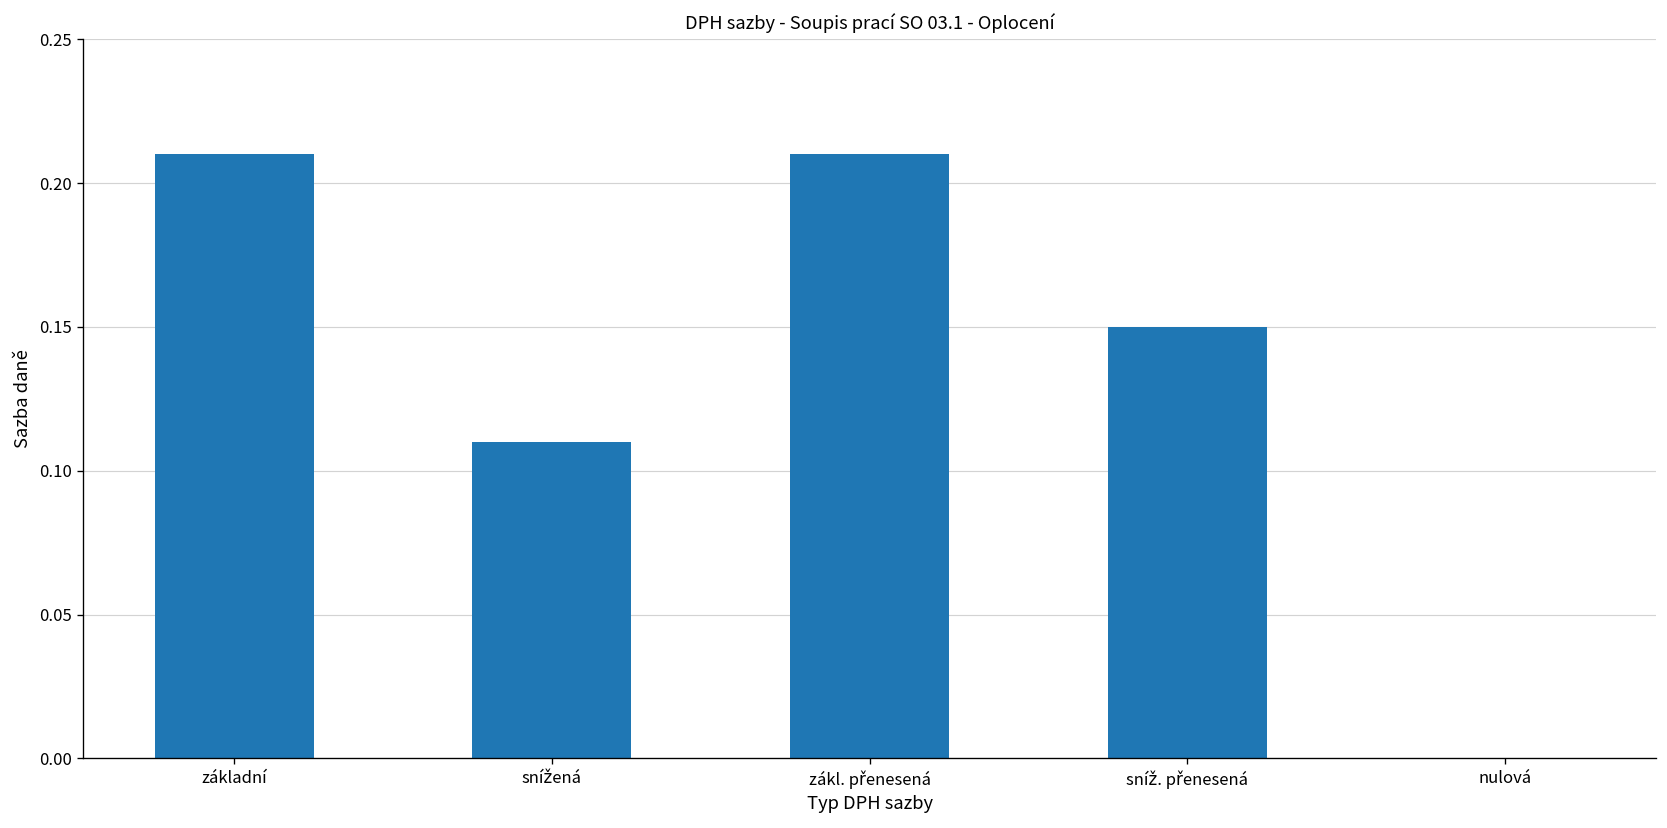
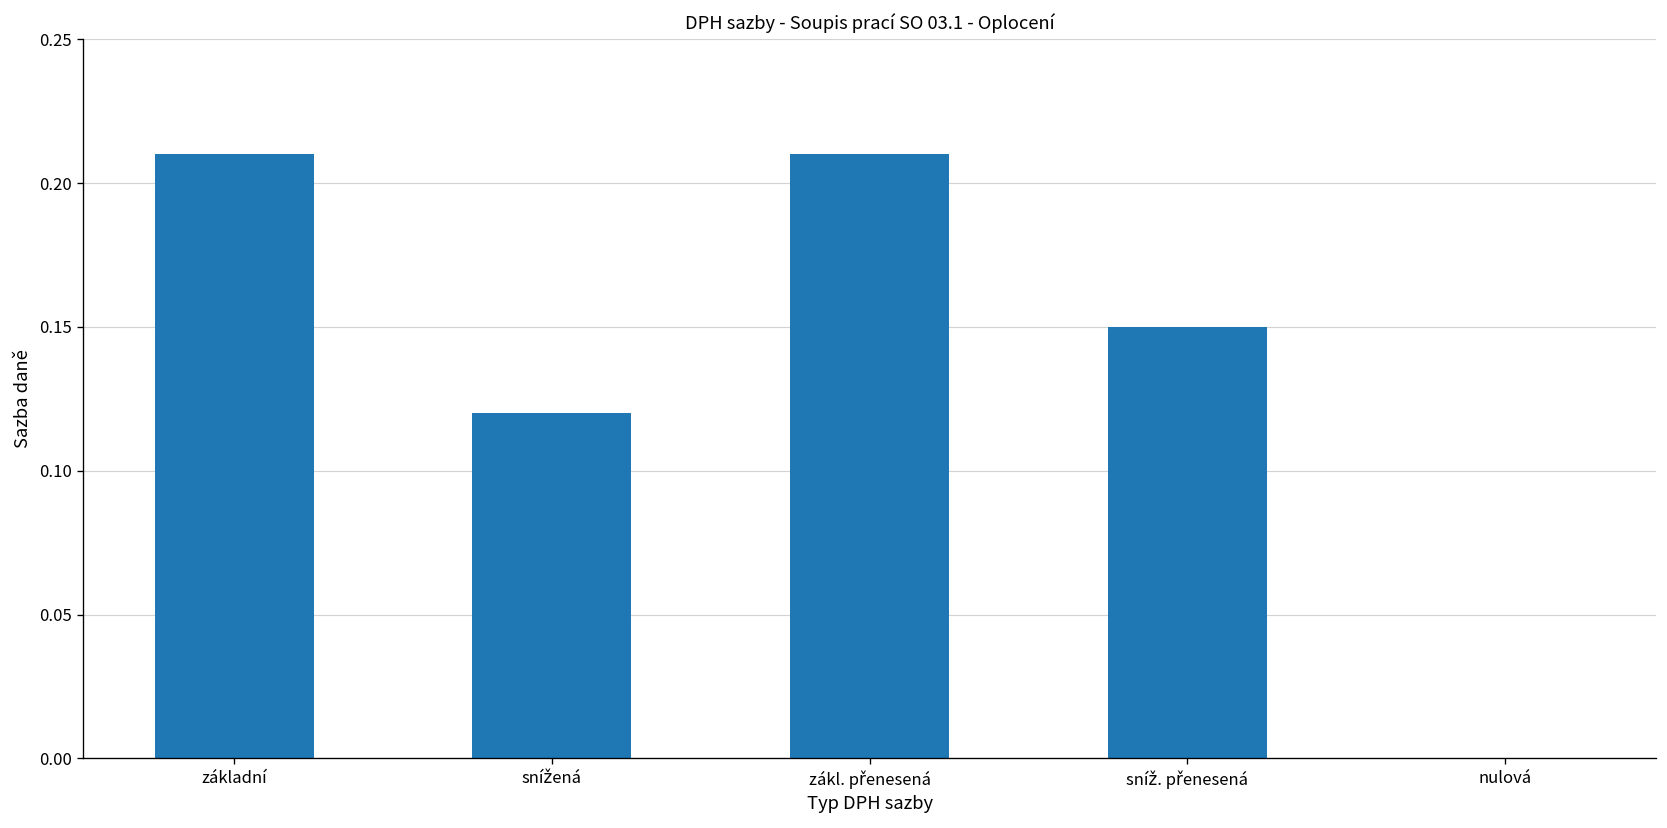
  {
    "základní": 0.21,
-   "snížená": 0.11,
+   "snížená": 0.12,
    "zákl. přenesená": 0.21,
    "sníž. přenesená": 0.15,
    "nulová": 0.00
  }
